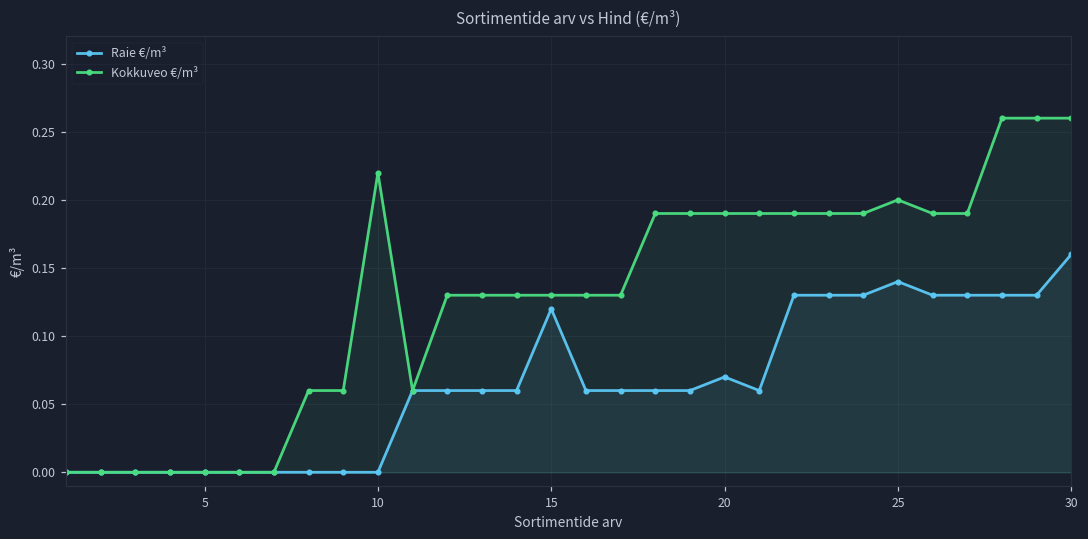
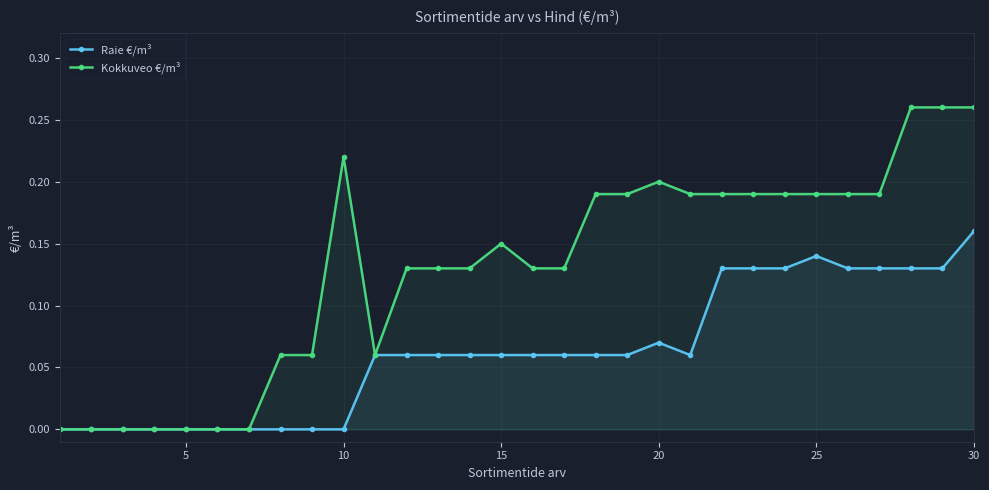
  {
    "Raie €/m³": {
      "10": 0.00,
-     "15": 0.12,
+     "15": 0.06,
      "20": 0.07,
      "25": 0.14,
      "30": 0.16
    },
    "Kokkuveo €/m³": {
      "10": 0.22,
-     "15": 0.13,
-     "20": 0.19,
-     "25": 0.20,
+     "15": 0.15,
+     "20": 0.20,
+     "25": 0.19,
      "30": 0.26
    }
  }
